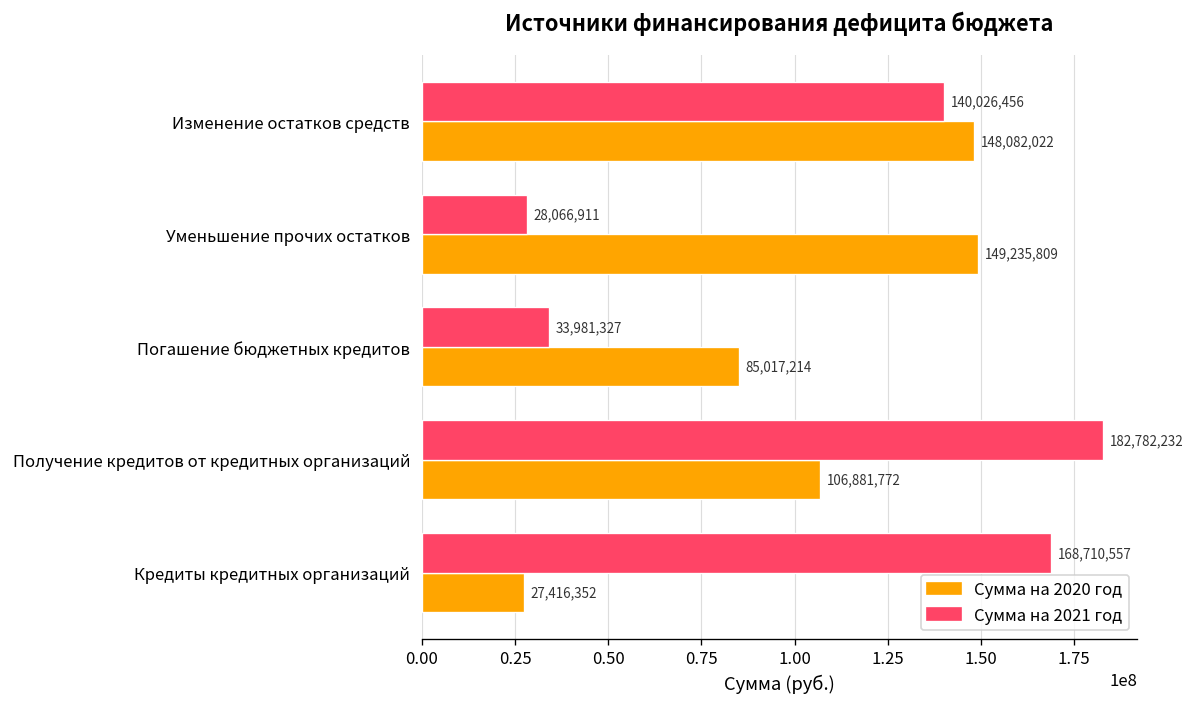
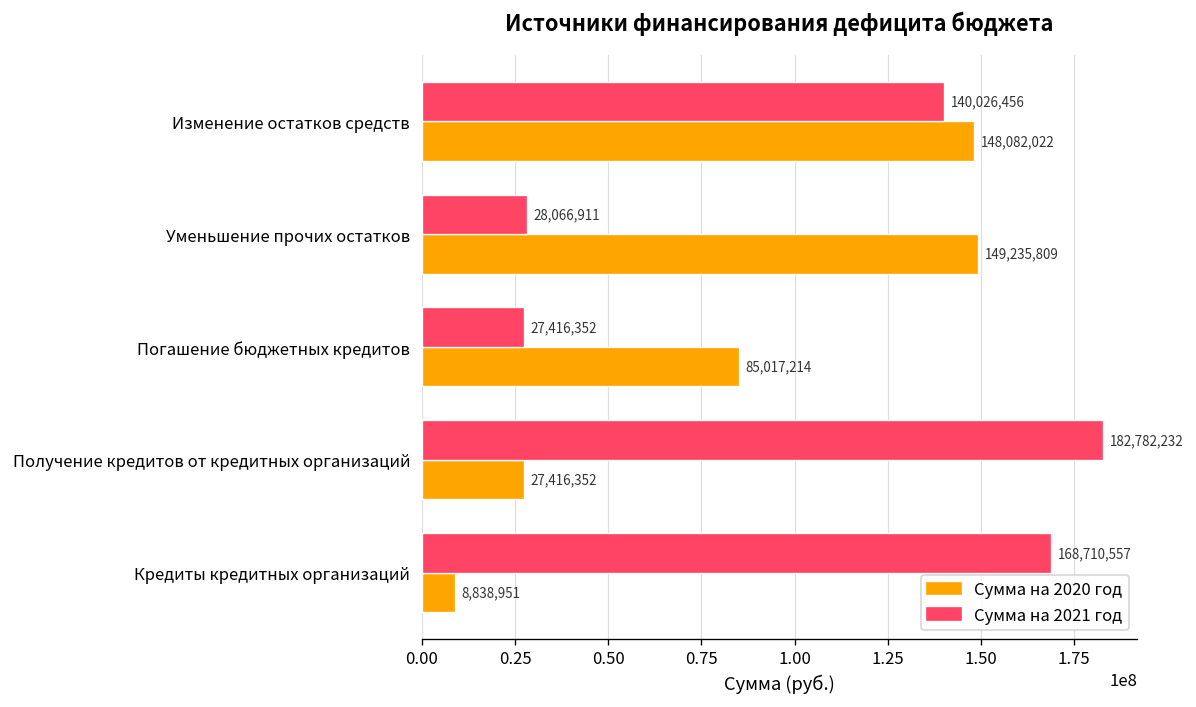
  {
    "Сумма на 2020 год": {
      "Изменение остатков средств": "148,082,022",
      "Уменьшение прочих остатков": "149,235,809",
      "Погашение бюджетных кредитов": "85,017,214",
-     "Получение кредитов от кредитных организаций": "106,881,772",
-     "Кредиты кредитных организаций": "27,416,352"
+     "Получение кредитов от кредитных организаций": "27,416,352",
+     "Кредиты кредитных организаций": "8,838,951"
    },
    "Сумма на 2021 год": {
      "Изменение остатков средств": "140,026,456",
      "Уменьшение прочих остатков": "28,066,911",
-     "Погашение бюджетных кредитов": "33,981,327",
+     "Погашение бюджетных кредитов": "27,416,352",
      "Получение кредитов от кредитных организаций": "182,782,232",
      "Кредиты кредитных организаций": "168,710,557"
    }
  }
